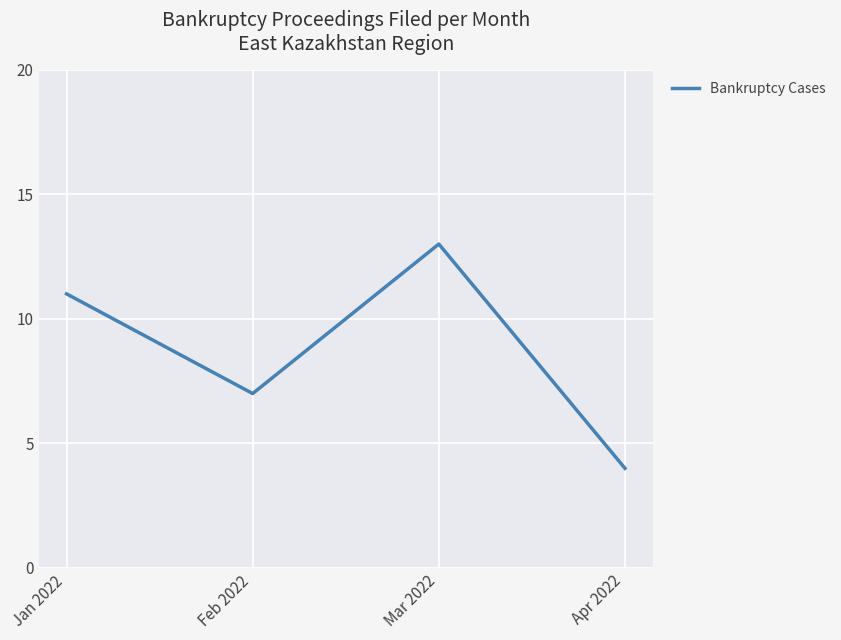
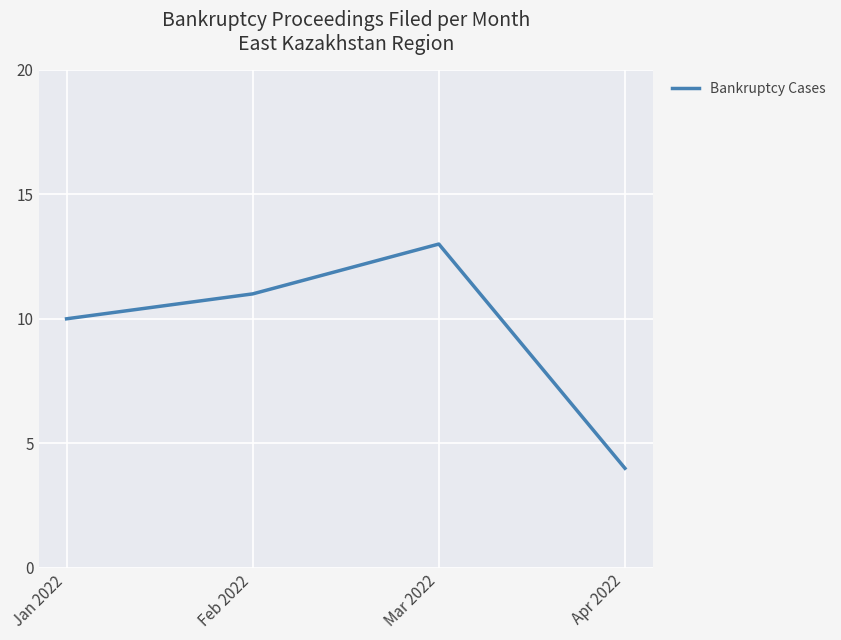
  {
-   "Jan 2022": 11,
-   "Feb 2022": 7,
+   "Jan 2022": 10,
+   "Feb 2022": 11,
    "Mar 2022": 13,
    "Apr 2022": 4
  }
